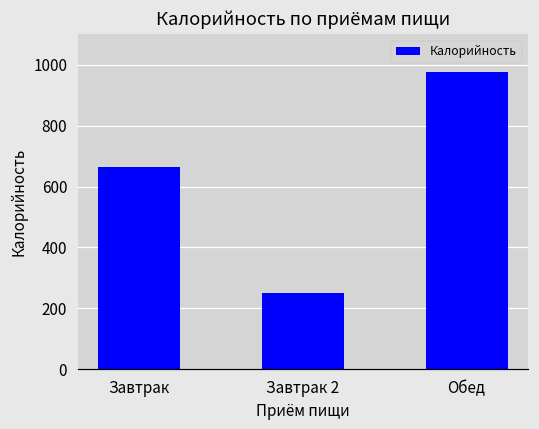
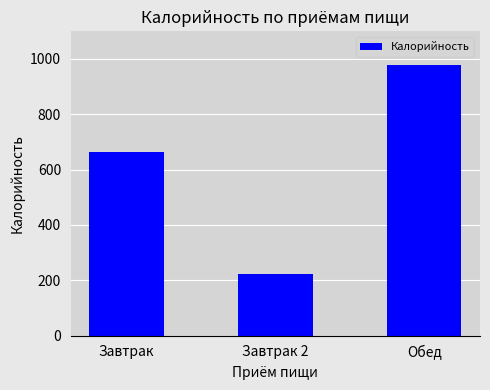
  {
    "Завтрак": 670,
-   "Завтрак 2": 250,
+   "Завтрак 2": 220,
    "Обед": 980
  }
